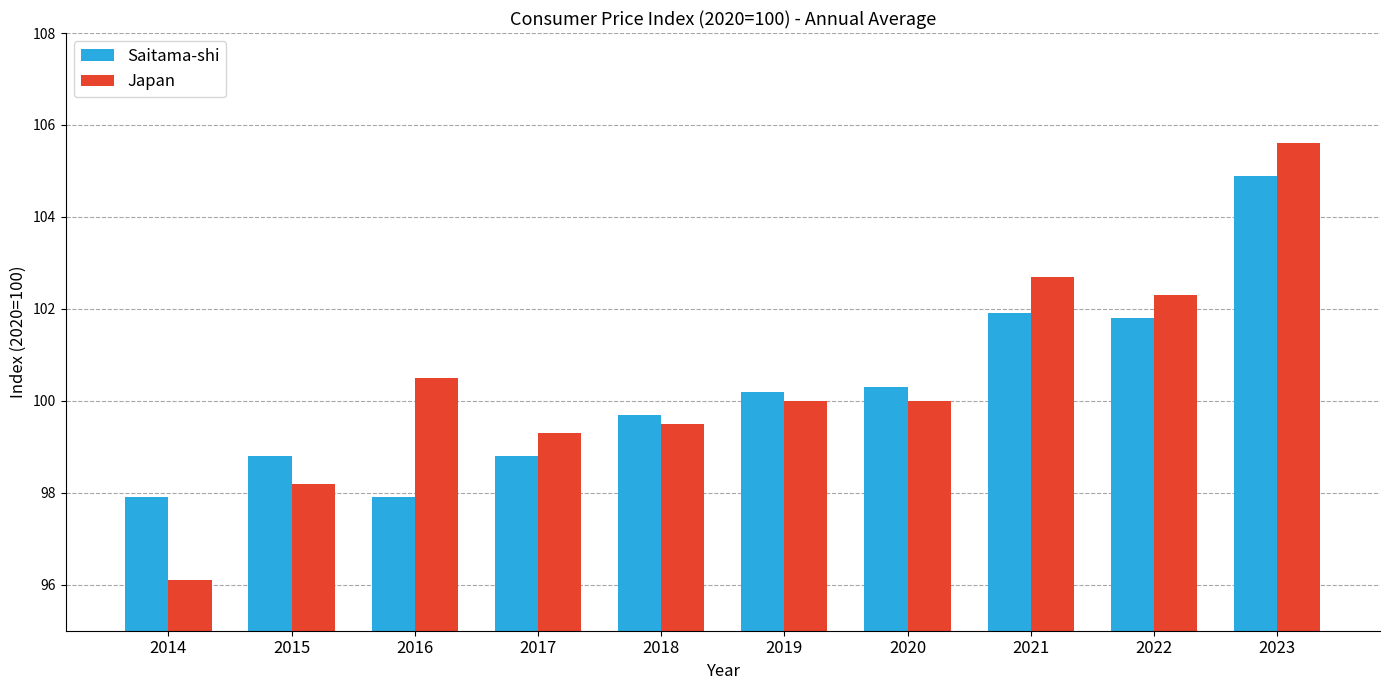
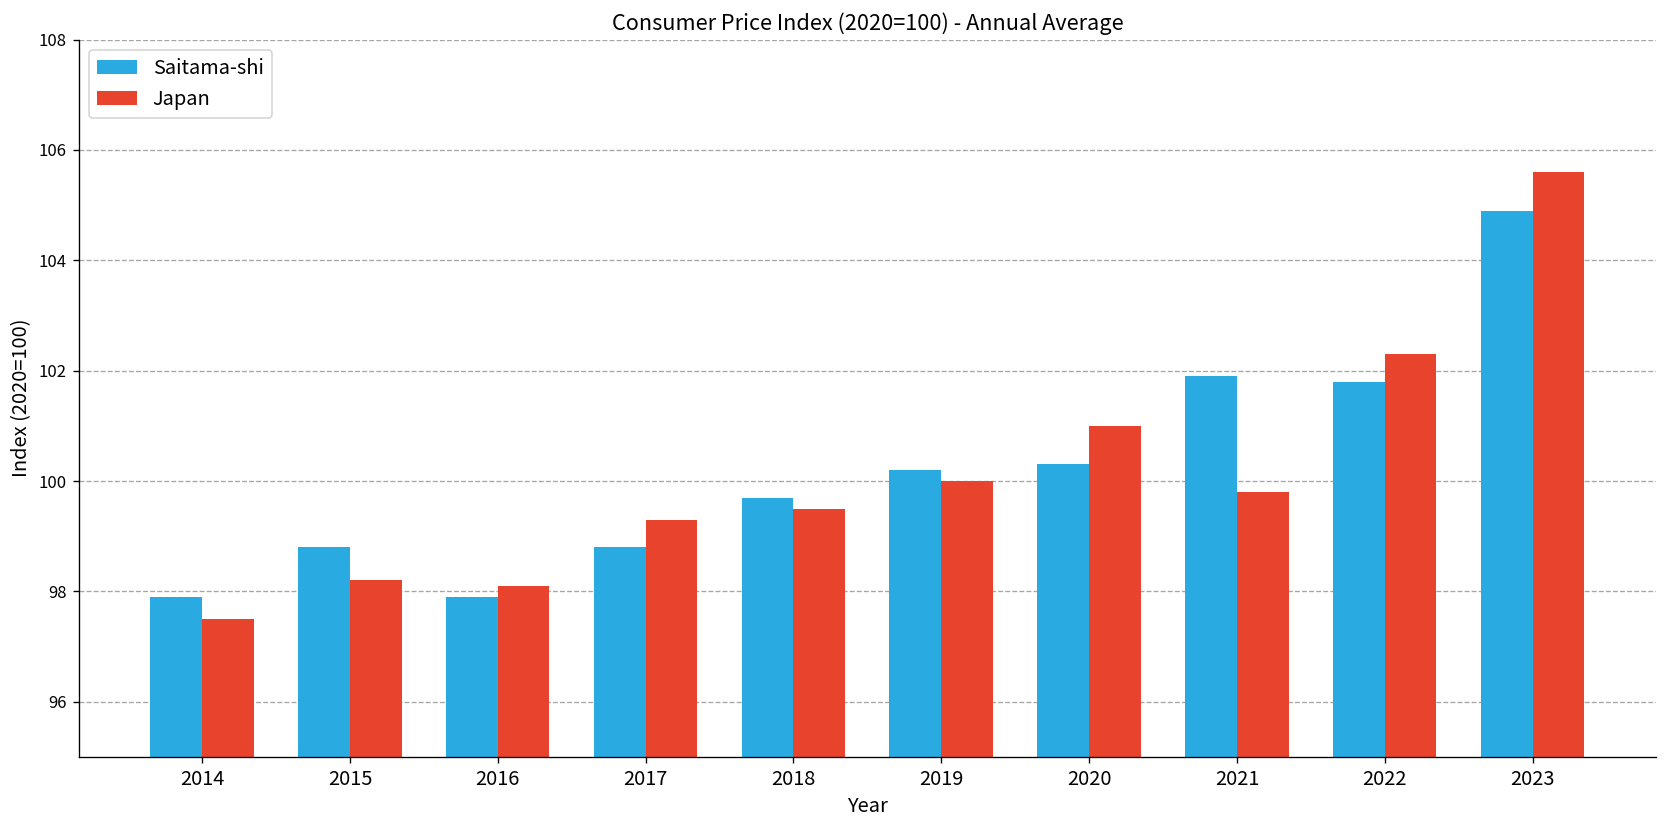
  {
    "Saitama-shi": {
      "2014": 97.9,
      "2015": 98.8,
      "2016": 97.9,
      "2017": 98.8,
      "2018": 99.7,
      "2019": 100.2,
      "2020": 100.3,
      "2021": 101.9,
      "2022": 101.8,
      "2023": 104.9
    },
    "Japan": {
-     "2014": 96.1,
+     "2014": 97.5,
      "2015": 98.2,
-     "2016": 100.5,
+     "2016": 98.1,
      "2017": 99.3,
      "2018": 99.5,
      "2019": 100.0,
-     "2020": 100,
-     "2021": 102.7,
+     "2020": 101,
+     "2021": 99.8,
      "2022": 102.3,
      "2023": 105.6
    }
  }
